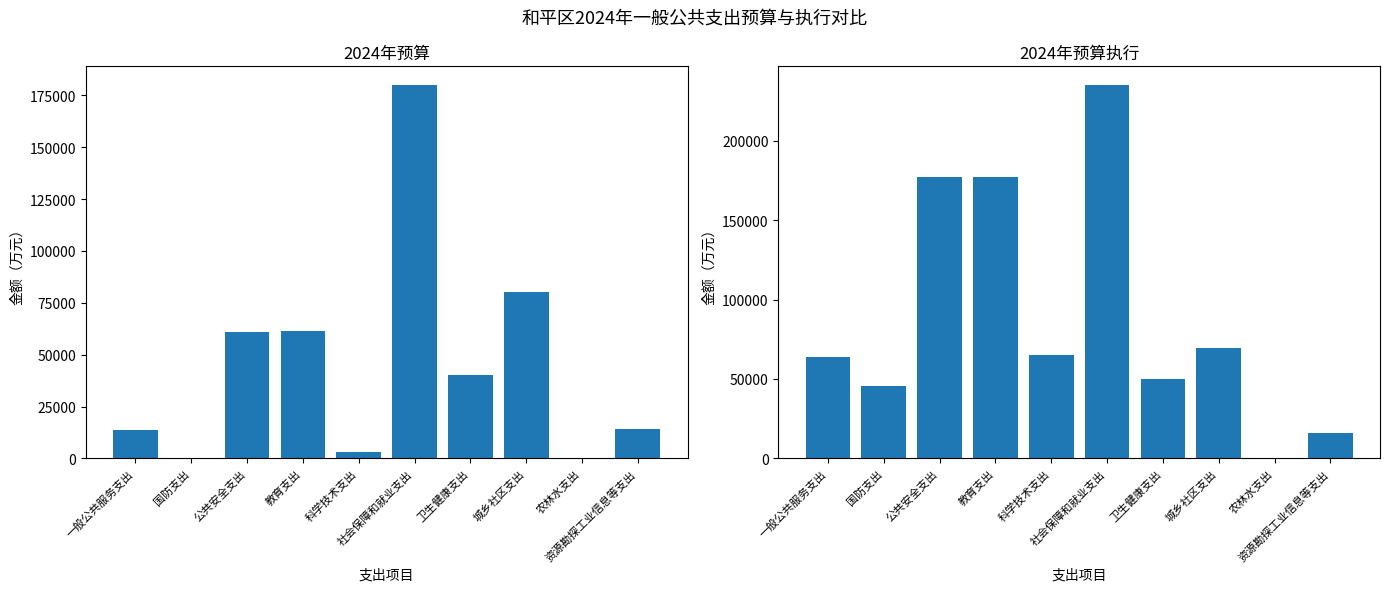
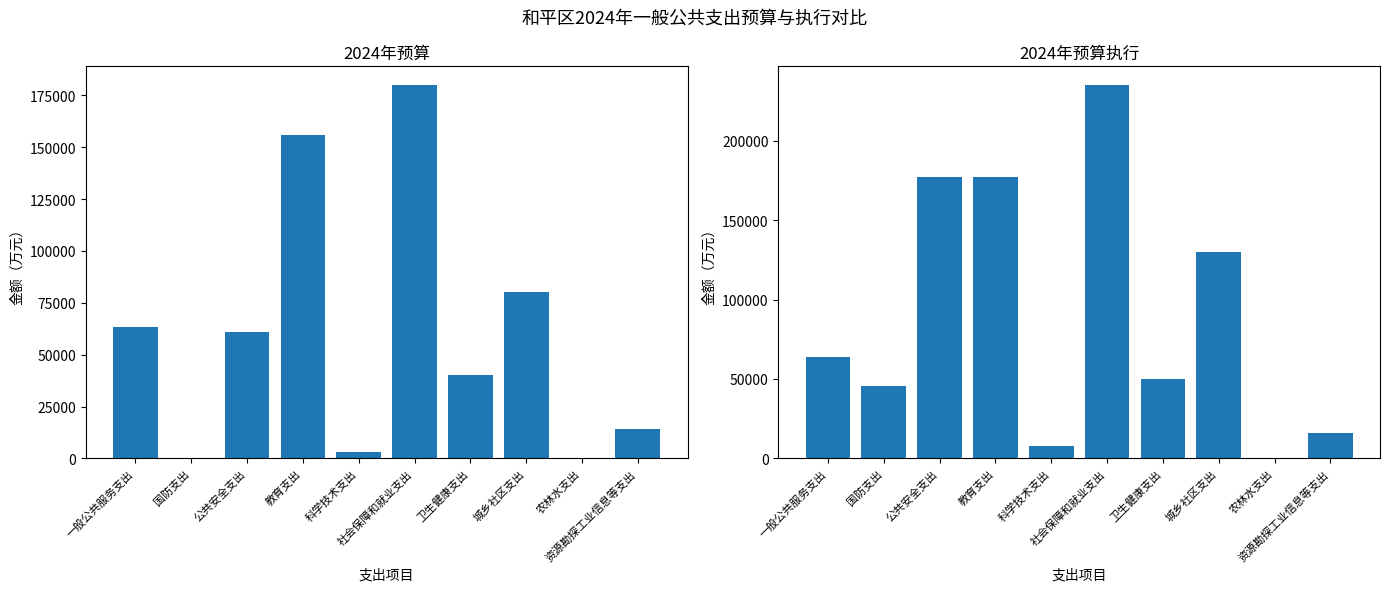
  {
    "2024年预算": {
-     "一般公共服务支出": 14000,
+     "一般公共服务支出": 64000,
      "公共安全支出": 61000,
-     "教育支出": 61000,
+     "教育支出": 156000,
      "科学技术支出": 3000,
      "社会保障和就业支出": 180000,
      "卫生健康支出": 40000,
      "城乡社区支出": 80000,
      "农林水支出": 0,
      "资源勘探工业信息等支出": 14000
    },
    "2024年预算执行": {
      "一般公共服务支出": 64000,
      "国防支出": 45000,
      "公共安全支出": 177000,
      "教育支出": 177000,
-     "科学技术支出": 65000,
+     "科学技术支出": 8000,
      "社会保障和就业支出": 235000,
      "卫生健康支出": 50000,
-     "城乡社区支出": 70000,
+     "城乡社区支出": 130000,
      "资源勘探工业信息等支出": 16000
    }
  }
